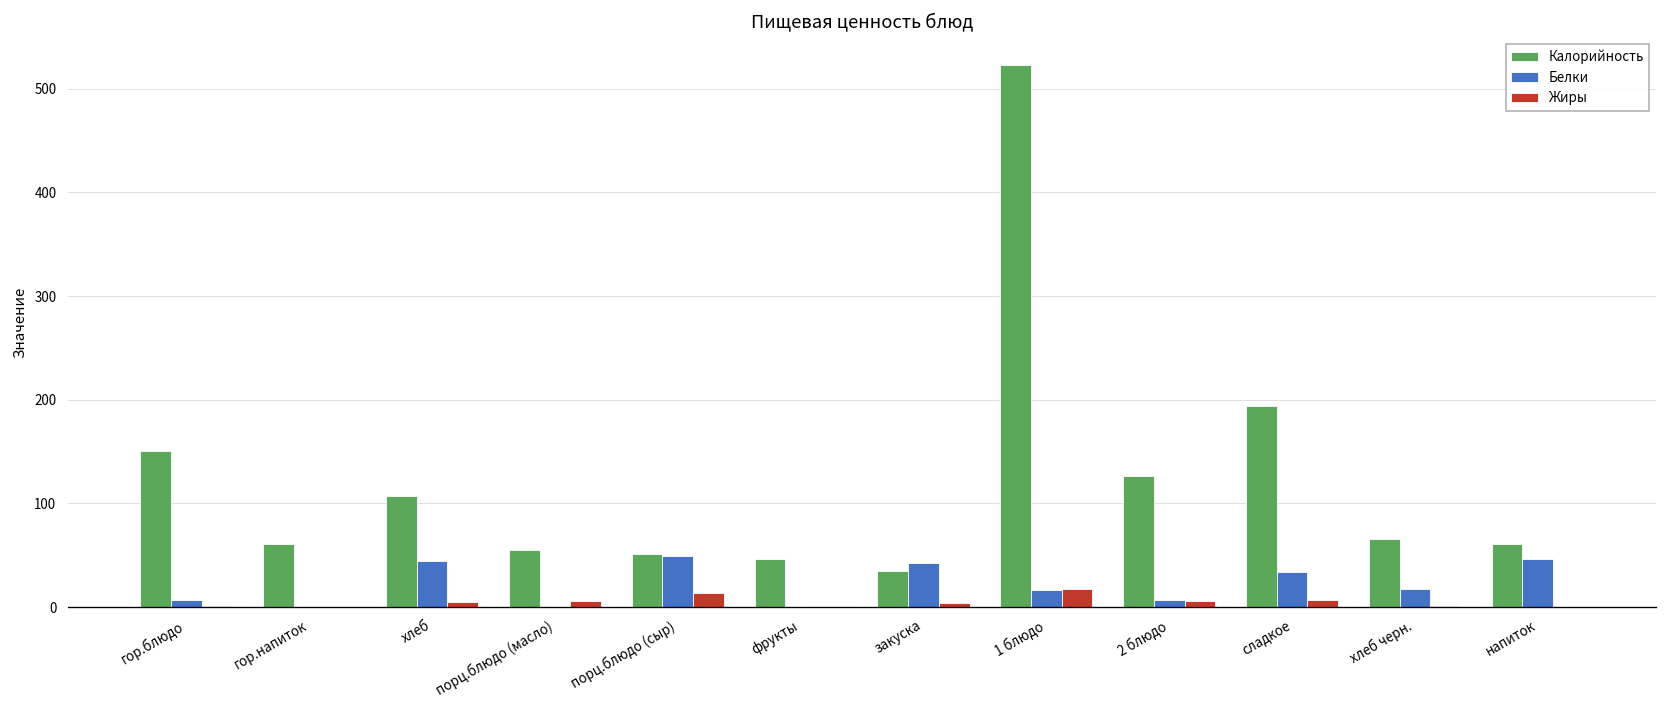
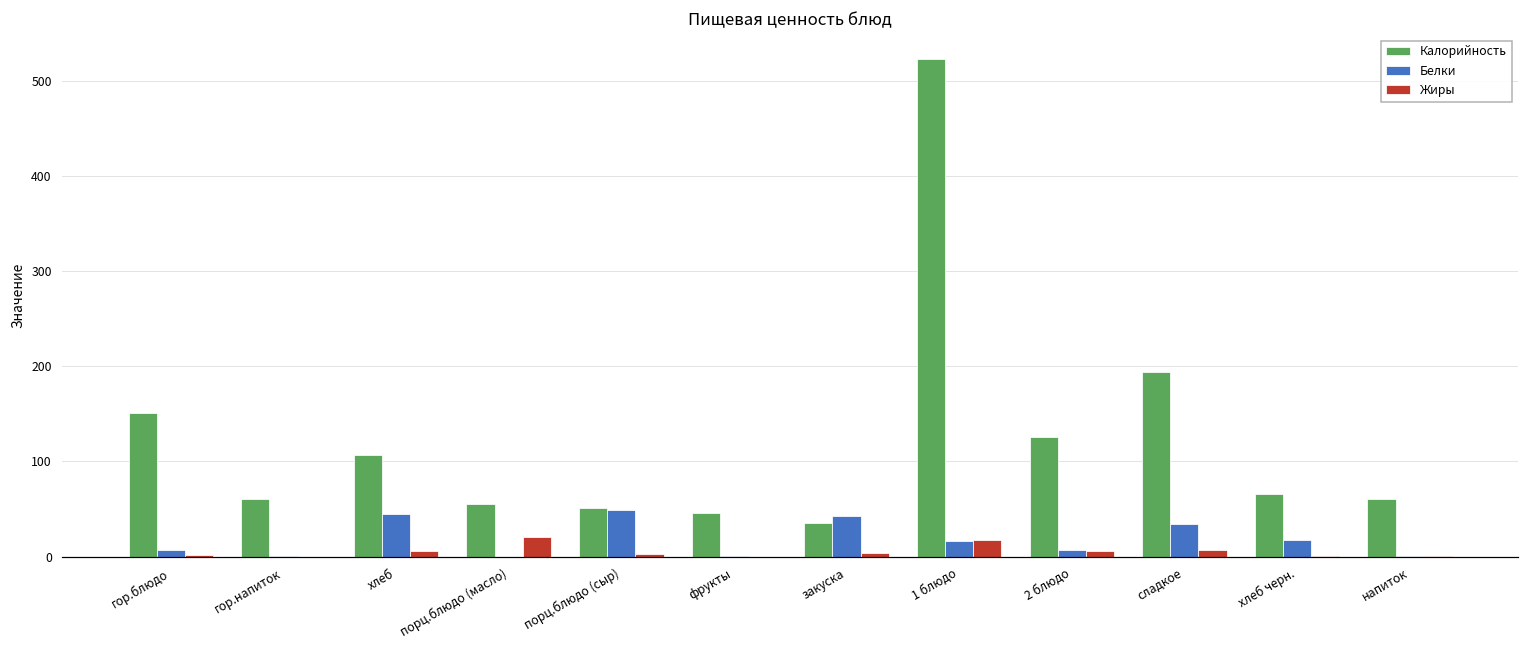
  {
    "Калорийность": {
      "гор.блюдо": 150,
      "гор.напиток": 60,
      "хлеб": 110,
      "порц.блюдо (масло)": 60,
      "порц.блюдо (сыр)": 50,
      "фрукты": 50,
      "закуска": 40,
      "1 блюдо": 520,
      "2 блюдо": 130,
      "сладкое": 190,
      "хлеб черн.": 70,
      "напиток": 60
    },
    "Белки": {
      "гор.блюдо": 10,
      "хлеб": 40,
      "порц.блюдо (сыр)": 50,
      "закуска": 40,
      "1 блюдо": 20,
      "2 блюдо": 10,
      "сладкое": 30,
      "хлеб черн.": 20,
-     "напиток": 50
+     "напиток": 0
    },
    "Жиры": {
      "гор.напиток": 0,
      "хлеб": 10,
-     "порц.блюдо (масло)": 10,
-     "порц.блюдо (сыр)": 10,
+     "порц.блюдо (масло)": 20,
+     "порц.блюдо (сыр)": 0,
      "фрукты": 0,
      "закуска": 0,
      "1 блюдо": 20,
      "2 блюдо": 10,
      "сладкое": 10
    }
  }
